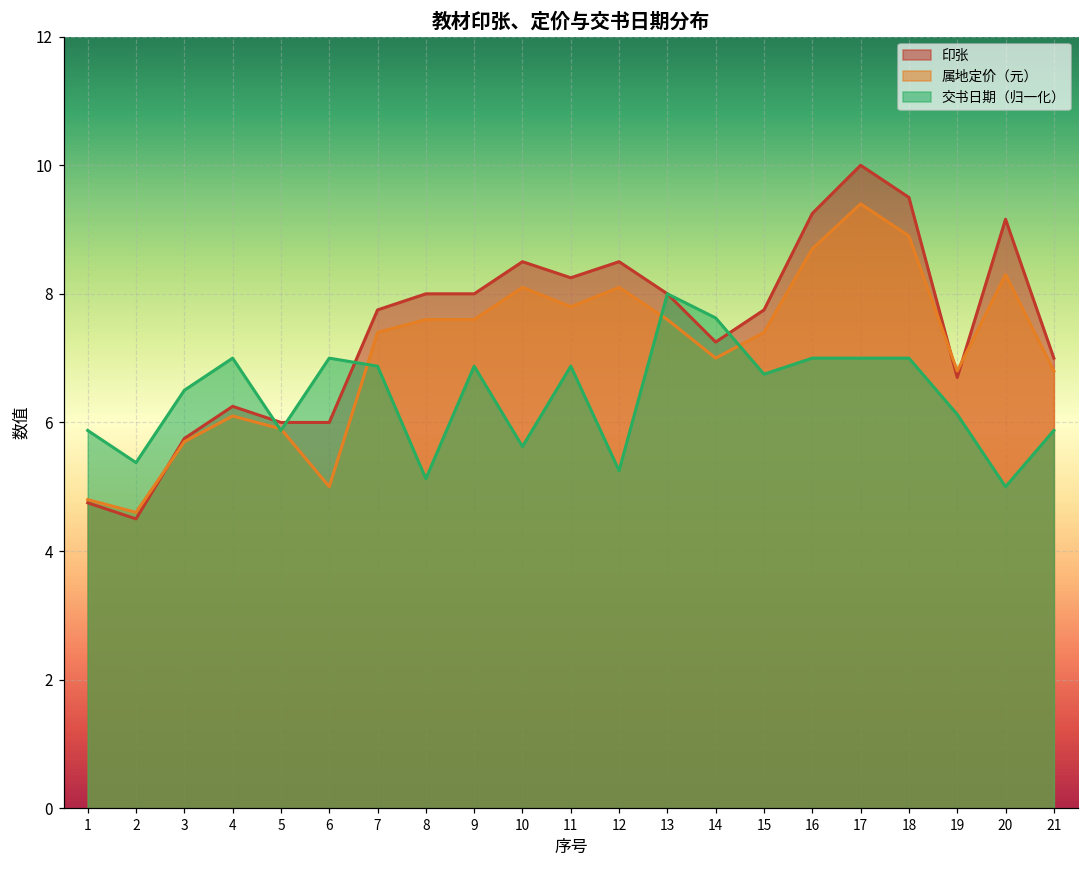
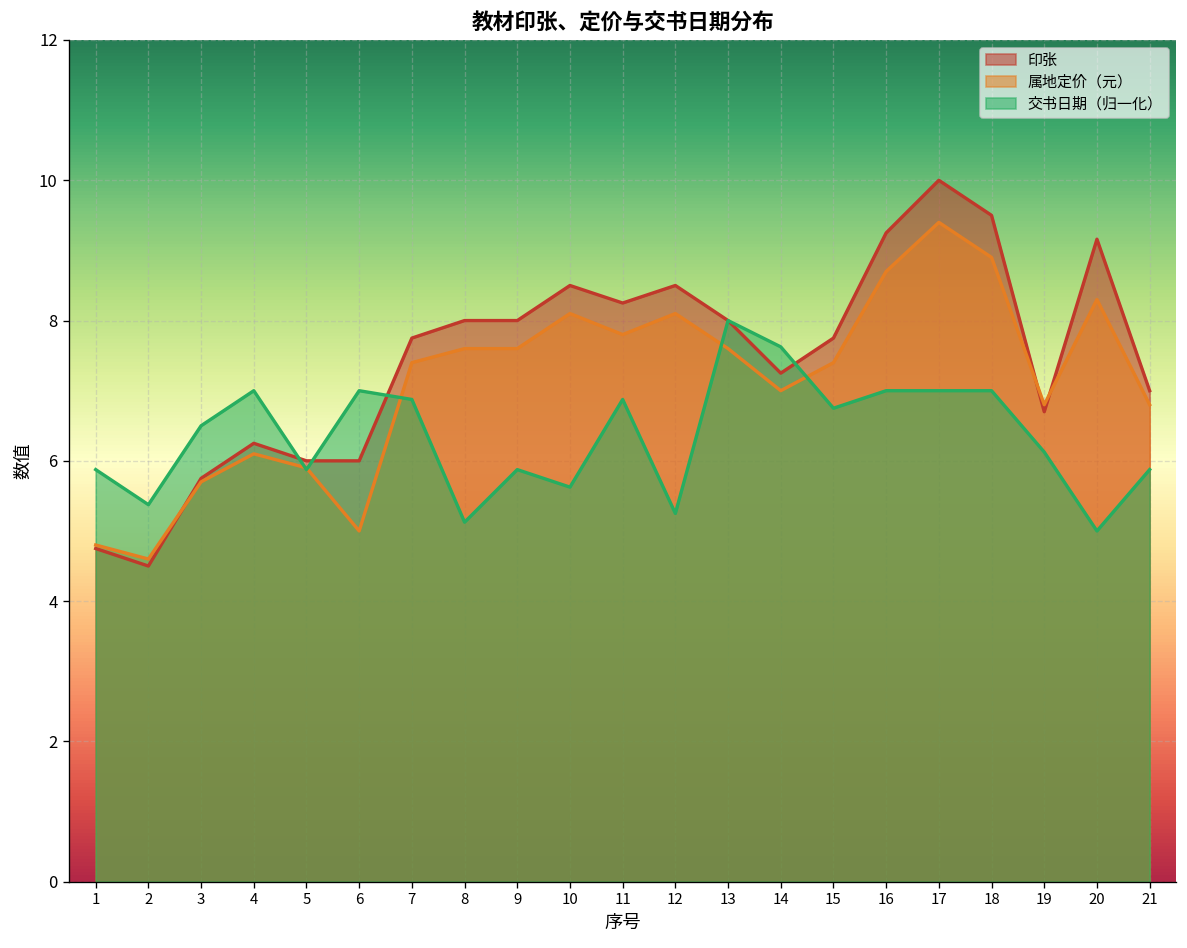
  {
    "印张": {
      "1": 4.8,
      "2": 4.5,
      "3": 5.8,
      "4": 6.3,
      "5": 6.0,
      "6": 6.0,
      "7": 7.8,
      "8": 8.0,
      "9": 8.0,
      "10": 8.5,
      "11": 8.3,
      "12": 8.5,
      "14": 7.3,
      "15": 7.8,
      "16": 9.3,
      "17": 10.0,
      "18": 9.5,
      "19": 6.7,
      "20": 9.2,
      "21": 7.0
    },
    "属地定价（元）": {
      "1": 4.8,
      "2": 4.6,
      "3": 5.7,
      "4": 6.1,
      "6": 5.0,
      "7": 7.4,
      "8": 7.6,
      "9": 7.6,
      "10": 8.1,
      "11": 7.8,
      "12": 8.1,
      "13": 7.6,
      "14": 7.0,
      "15": 7.4,
      "16": 8.7,
      "17": 9.4,
      "18": 8.9,
      "19": 6.8,
      "20": 8.3,
      "21": 6.8
    },
    "交书日期（归一化）": {
      "1": 5.9,
      "2": 5.4,
      "3": 6.5,
      "4": 7.0,
      "6": 7.0,
      "7": 6.9,
      "8": 5.1,
-     "9": 6.9,
+     "9": 5.9,
      "10": 5.6,
      "11": 6.9,
      "12": 5.3,
      "14": 7.6,
      "15": 6.8,
      "16": 7.0,
      "17": 7.0,
      "18": 7.0,
      "19": 6.1,
      "20": 5.0,
      "21": 5.9
    }
  }
